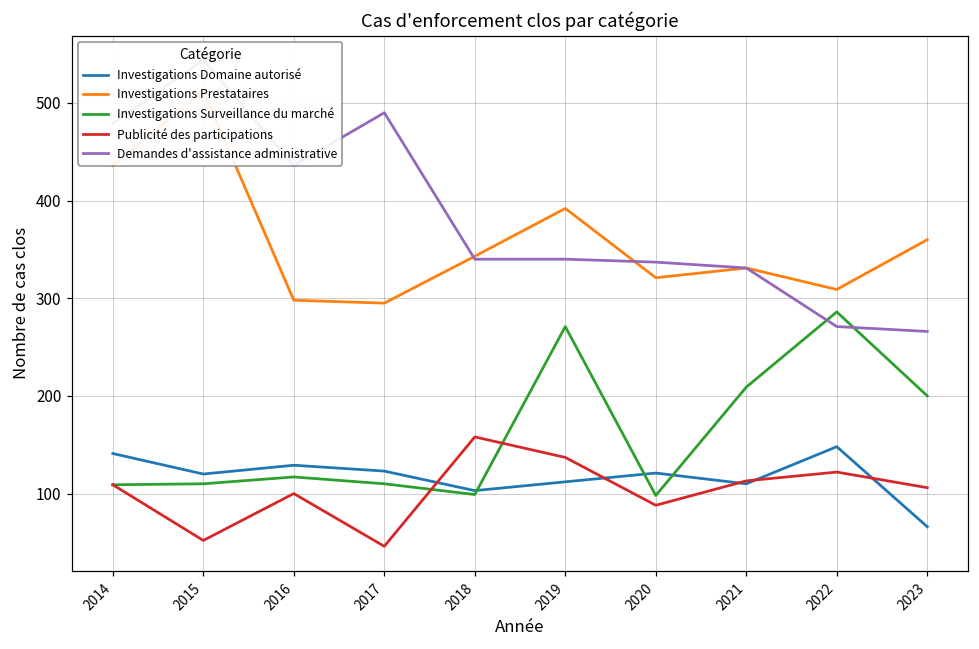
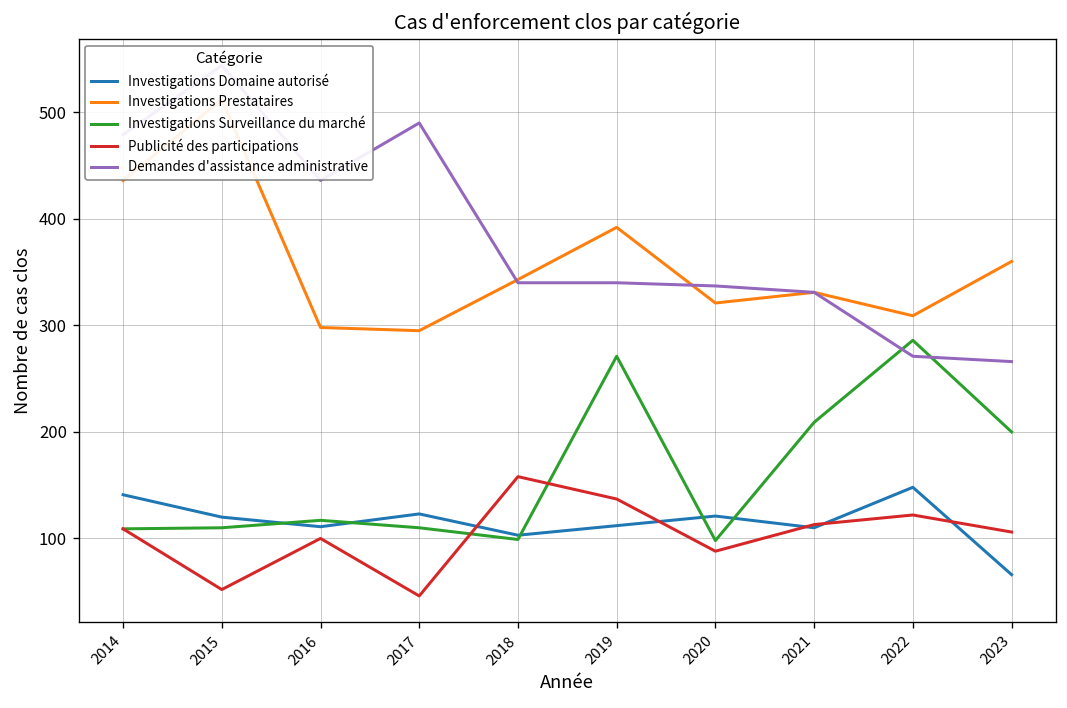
  {
    "Investigations Domaine autorisé": {
      "2014": 140,
      "2015": 120,
-     "2016": 130,
+     "2016": 110,
      "2017": 120,
      "2018": 100,
      "2019": 110,
      "2020": 120,
      "2021": 110,
      "2022": 150,
      "2023": 70
    },
    "Investigations Prestataires": {
      "2014": 440,
      "2016": 300,
      "2017": 300,
      "2018": 340,
      "2019": 390,
      "2020": 320,
      "2022": 310,
      "2023": 360
    },
    "Investigations Surveillance du marché": {
      "2015": 110,
      "2016": 120,
      "2017": 110,
      "2018": 100,
      "2019": 270,
      "2020": 100,
      "2021": 210,
      "2022": 290,
      "2023": 200
    },
    "Publicité des participations": {
      "2015": 50,
      "2016": 100,
      "2017": 50,
      "2018": 160,
      "2019": 140,
      "2020": 90,
      "2021": 110,
      "2022": 120,
      "2023": 110
    },
    "Demandes d'assistance administrative": {
      "2016": 440,
      "2017": 490,
      "2018": 340,
      "2019": 340,
      "2020": 340,
      "2022": 270,
      "2023": 270
    }
  }
